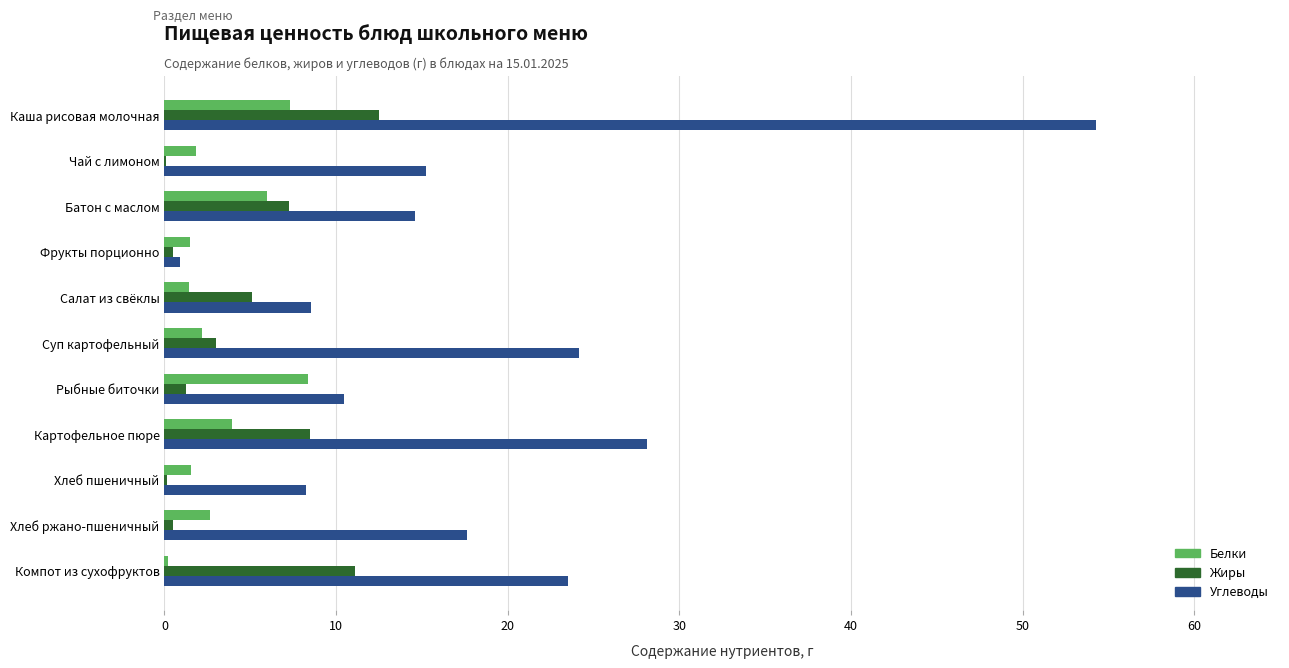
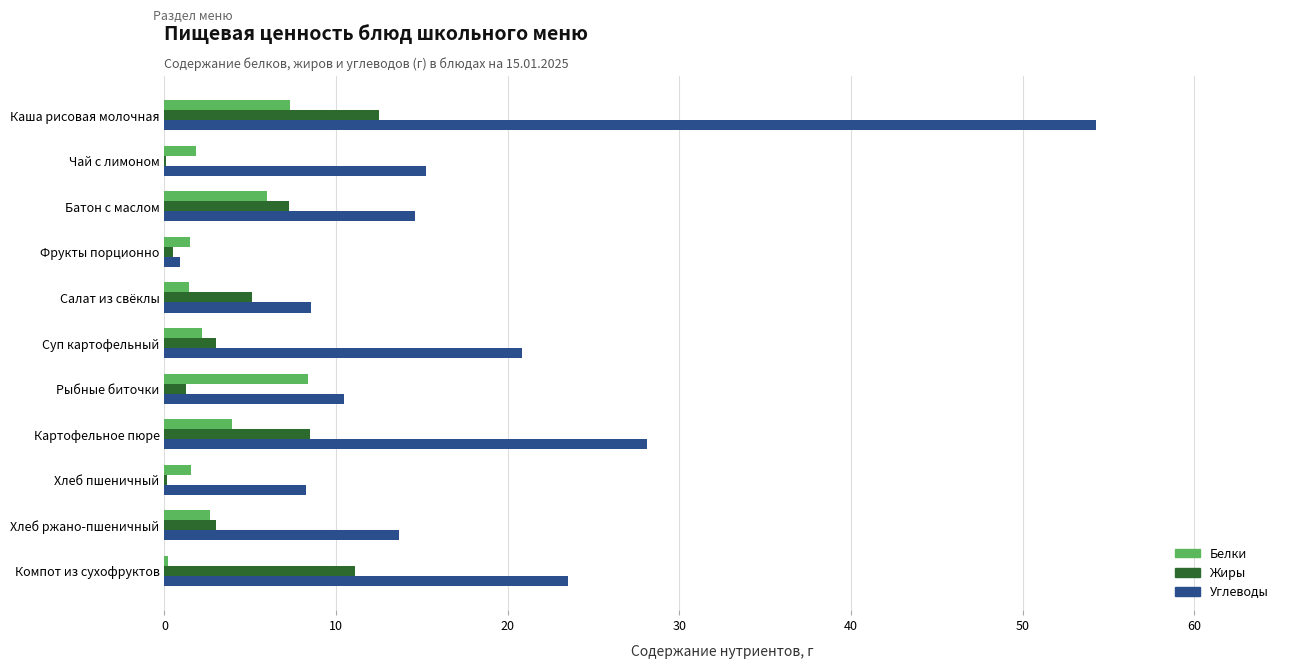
  {
    "Белки": {
      "Каша рисовая молочная": 7.3,
      "Чай с лимоном": 1.8,
      "Батон с маслом": 6.0,
      "Фрукты порционно": 1.5,
      "Салат из свёклы": 1.4,
      "Суп картофельный": 2.2,
      "Рыбные биточки": 8.4,
      "Картофельное пюре": 4.0,
      "Хлеб пшеничный": 1.5,
      "Хлеб ржано-пшеничный": 2.6,
      "Компот из сухофруктов": 0.2
    },
    "Жиры": {
      "Каша рисовая молочная": 12.5,
      "Батон с маслом": 7.3,
      "Фрукты порционно": 0.5,
      "Салат из свёклы": 5.1,
      "Суп картофельный": 3.0,
      "Рыбные биточки": 1.2,
      "Картофельное пюре": 8.5,
      "Хлеб пшеничный": 0.2,
-     "Хлеб ржано-пшеничный": 0.5,
+     "Хлеб ржано-пшеничный": 3.0,
      "Компот из сухофруктов": 11.1
    },
    "Углеводы": {
      "Каша рисовая молочная": 54.3,
      "Чай с лимоном": 15.2,
      "Батон с маслом": 14.6,
      "Фрукты порционно": 0.9,
      "Салат из свёклы": 8.6,
-     "Суп картофельный": 24.2,
+     "Суп картофельный": 20.8,
      "Рыбные биточки": 10.5,
      "Картофельное пюре": 28.1,
      "Хлеб пшеничный": 8.2,
-     "Хлеб ржано-пшеничный": 17.6,
+     "Хлеб ржано-пшеничный": 13.7,
      "Компот из сухофруктов": 23.5
    }
  }
